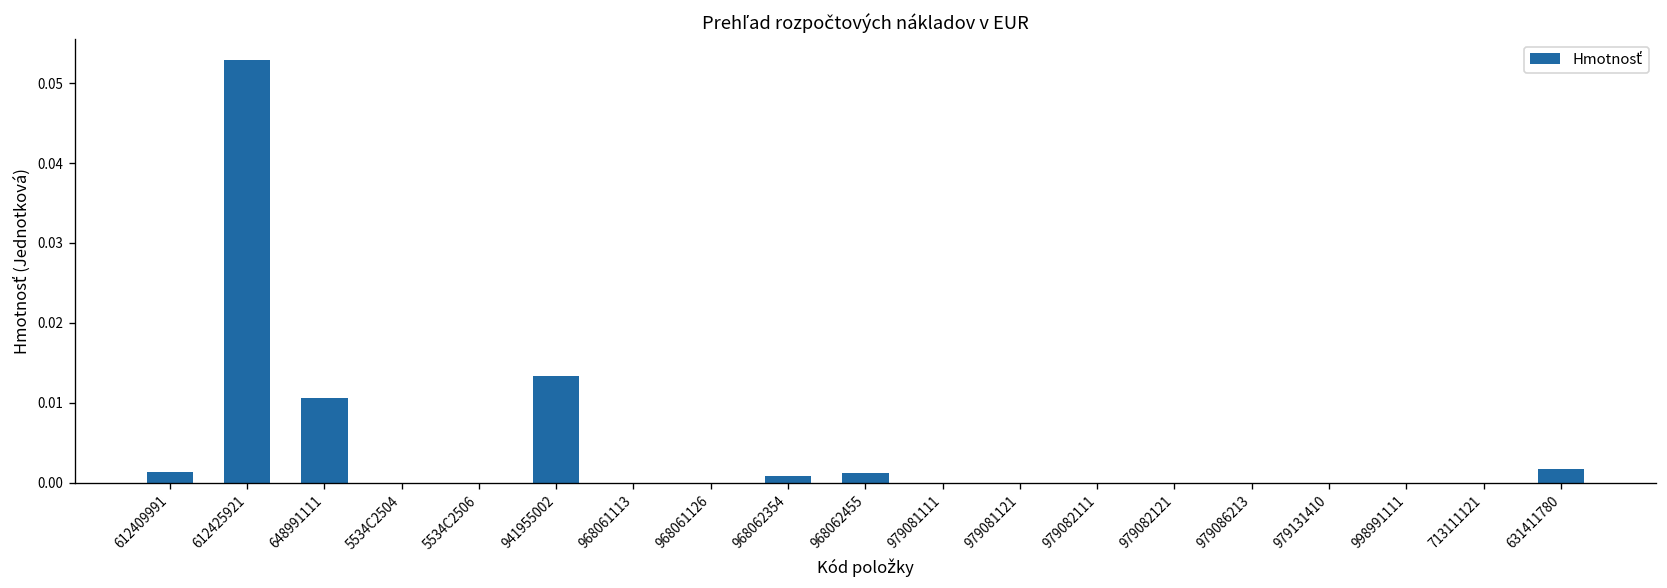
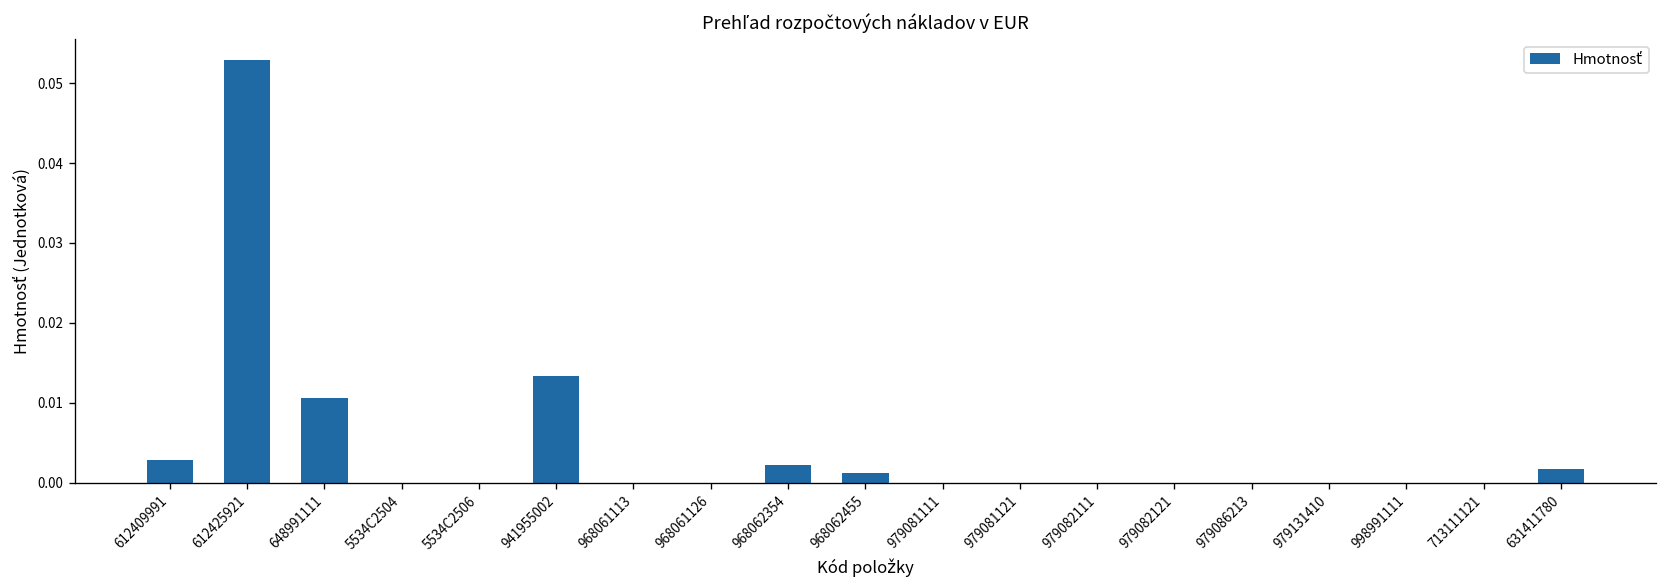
  {
-   "612409991": 0.001,
+   "612409991": 0.003,
    "612425921": 0.053,
    "648991111": 0.011,
    "5534C2504": 0.000,
    "5534C2506": 0.000,
    "941955002": 0.013,
    "968061113": 0.000,
    "968061126": 0.000,
-   "968062354": 0.001,
+   "968062354": 0.002,
    "968062455": 0.001,
    "979081111": 0.000,
    "979081121": 0.000,
    "979082111": 0.000,
    "979082121": 0.000,
    "979086213": 0.000,
    "979131410": 0.000,
    "998991111": 0.000,
    "713111121": 0.000,
    "631411780": 0.002
  }
